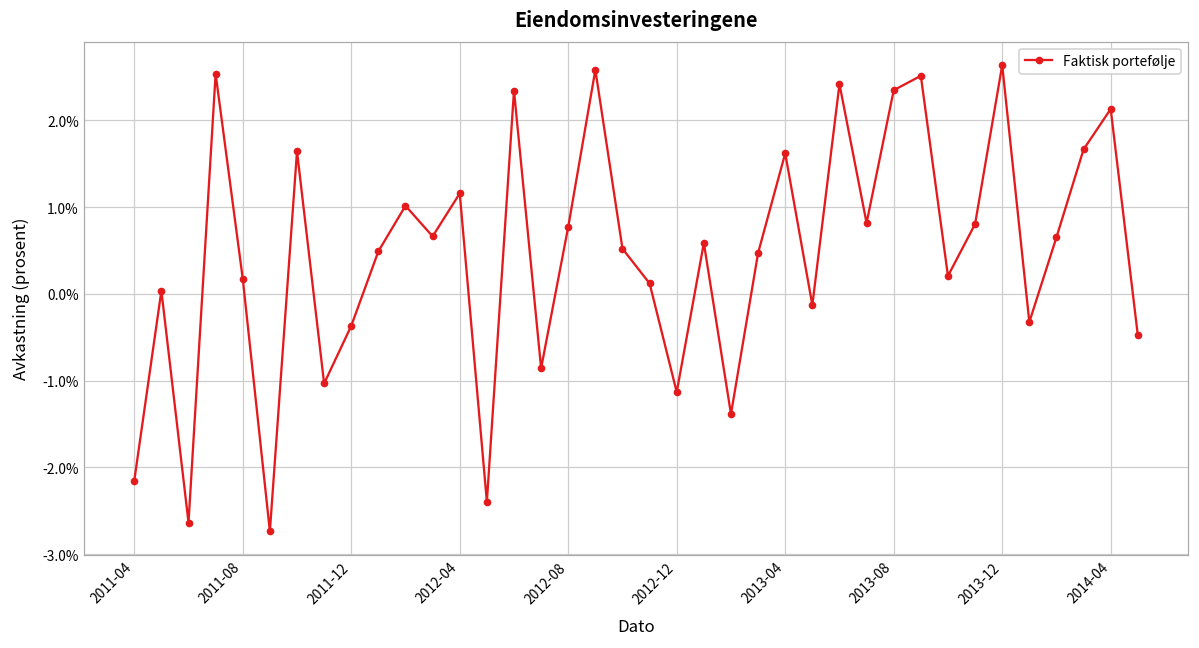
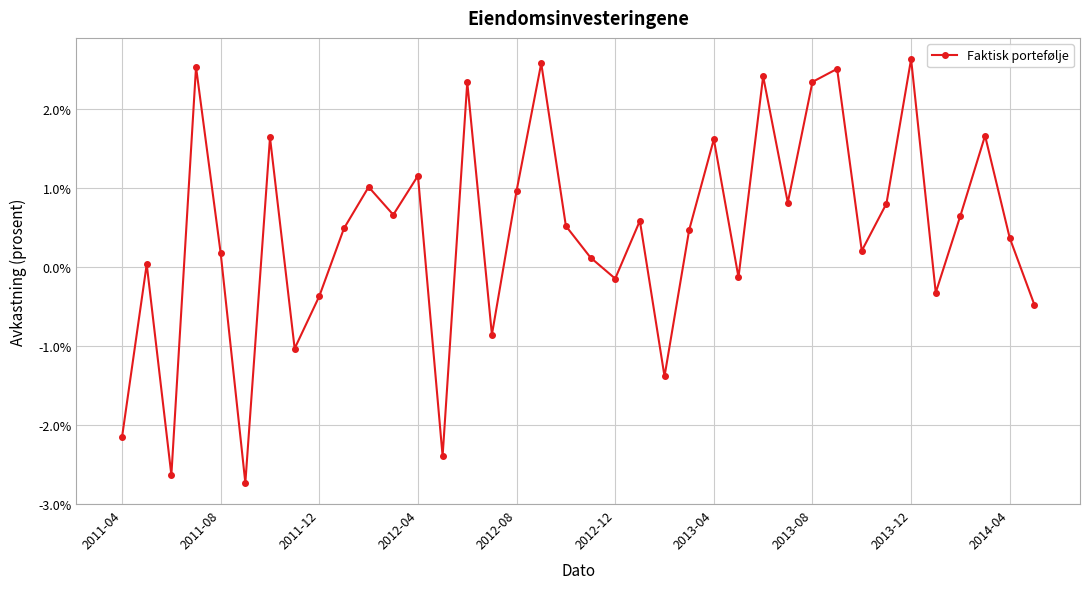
  {
    "2011-04": "-2.2%",
    "2011-08": "0.2%",
    "2011-12": "-0.4%",
    "2012-04": "1.2%",
-   "2012-08": "0.8%",
-   "2012-12": "-1.1%",
+   "2012-08": "1.0%",
+   "2012-12": "-0.1%",
    "2013-04": "1.6%",
    "2013-08": "2.3%",
    "2013-12": "2.6%",
-   "2014-04": "2.1%"
+   "2014-04": "0.4%"
  }
